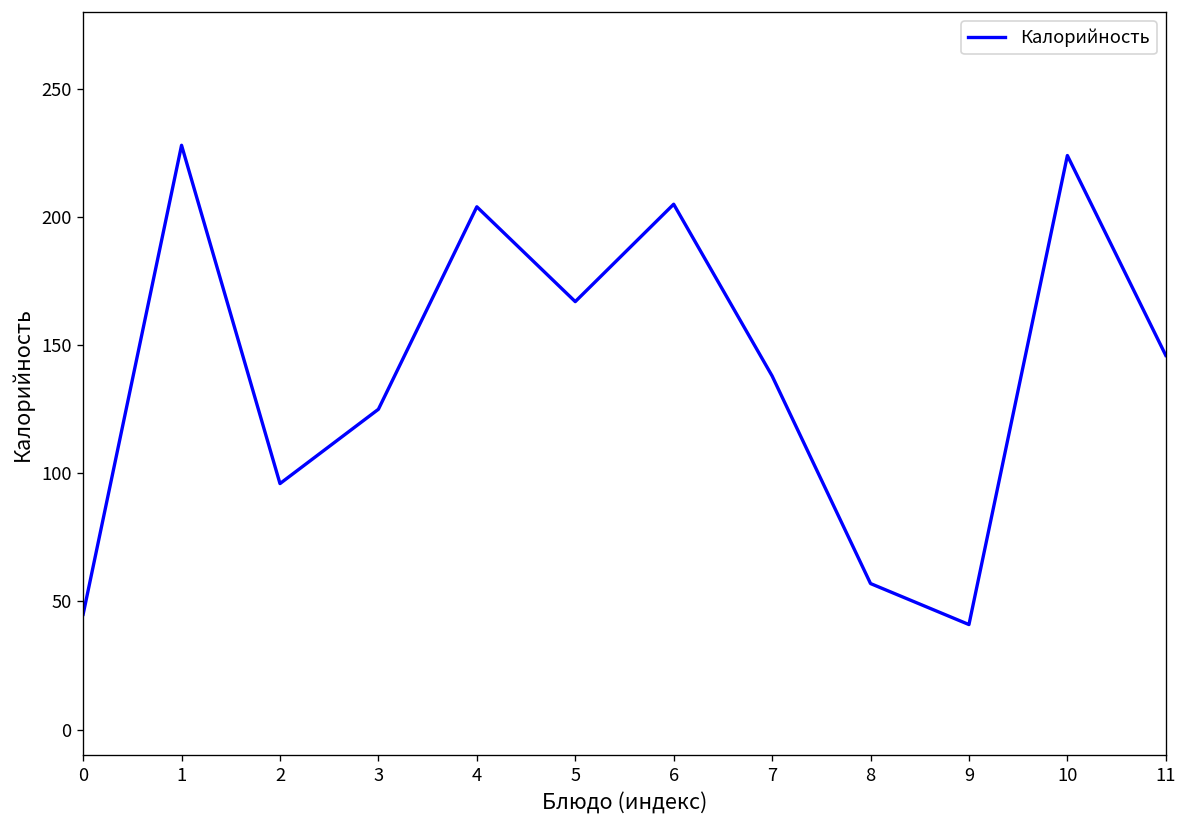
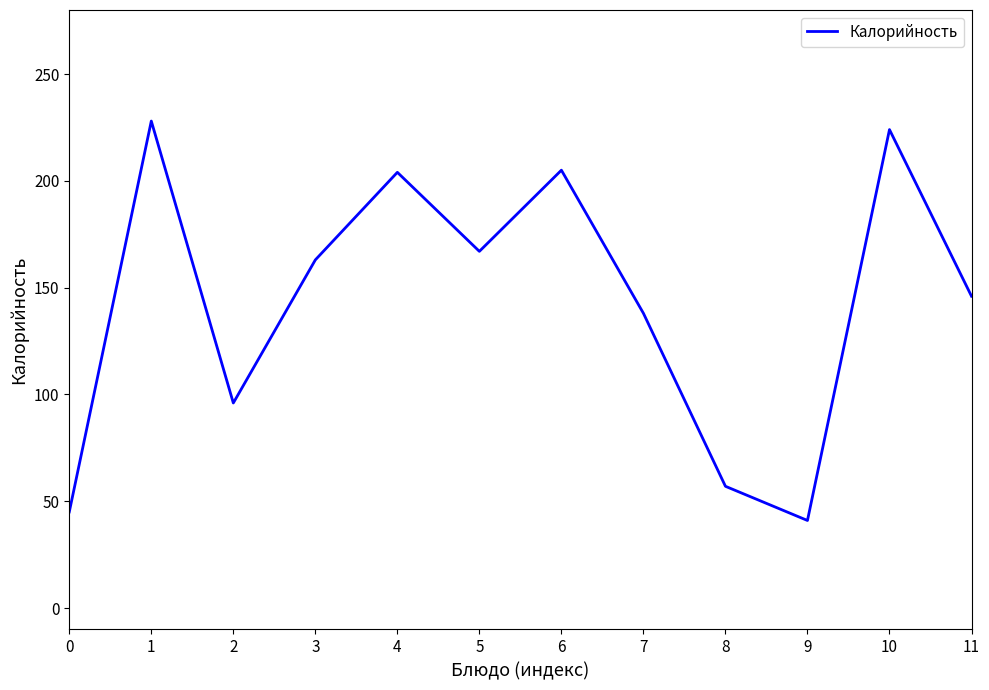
  {
    "0": 45,
    "1": 228,
    "2": 96,
-   "3": 125,
+   "3": 163,
    "4": 204,
    "5": 167,
    "6": 205,
    "7": 138,
    "8": 57,
    "9": 41,
    "10": 224,
    "11": 146
  }
